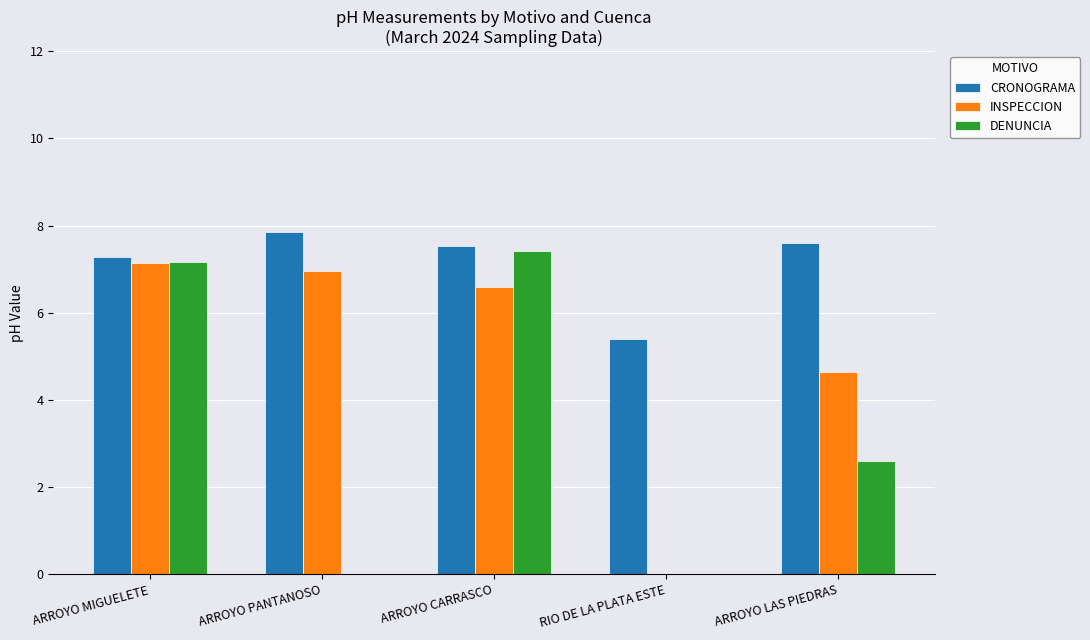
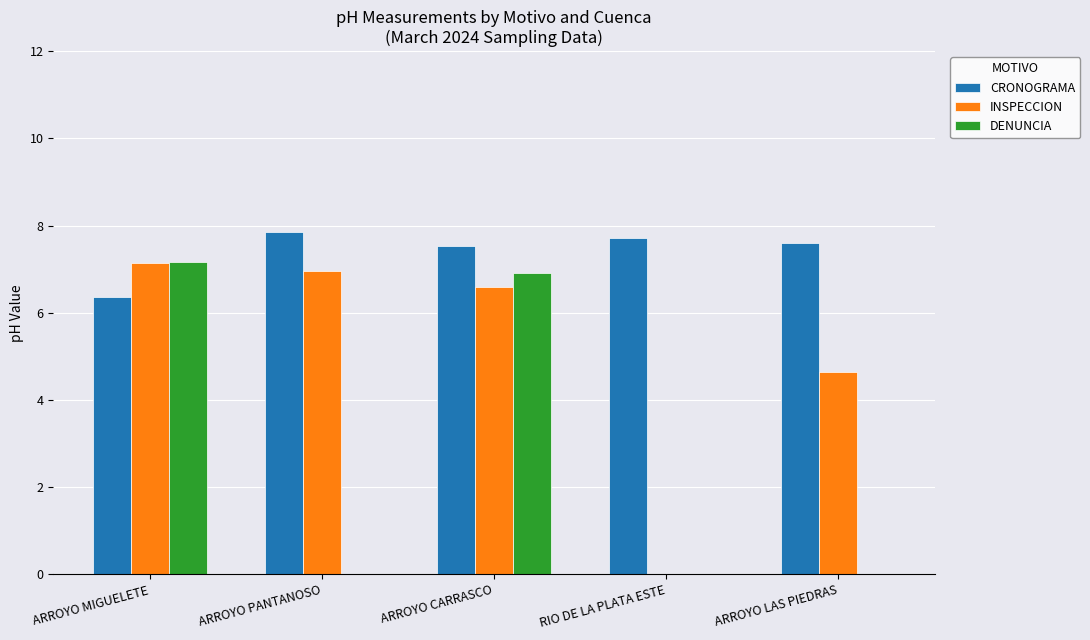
  {
    "CRONOGRAMA": {
-     "ARROYO MIGUELETE": 7.3,
+     "ARROYO MIGUELETE": 6.4,
      "ARROYO PANTANOSO": 7.9,
      "ARROYO CARRASCO": 7.5,
-     "RIO DE LA PLATA ESTE": 5.4,
+     "RIO DE LA PLATA ESTE": 7.7,
      "ARROYO LAS PIEDRAS": 7.6
    },
    "INSPECCION": {
      "ARROYO MIGUELETE": 7.1,
      "ARROYO PANTANOSO": 7.0,
      "ARROYO CARRASCO": 6.6,
      "RIO DE LA PLATA ESTE": 0.0,
      "ARROYO LAS PIEDRAS": 4.7
    },
    "DENUNCIA": {
      "ARROYO MIGUELETE": 7.2,
      "ARROYO PANTANOSO": 0.0,
-     "ARROYO CARRASCO": 7.4,
+     "ARROYO CARRASCO": 6.9,
      "RIO DE LA PLATA ESTE": 0.0,
-     "ARROYO LAS PIEDRAS": 2.6
+     "ARROYO LAS PIEDRAS": 0.0
    }
  }
